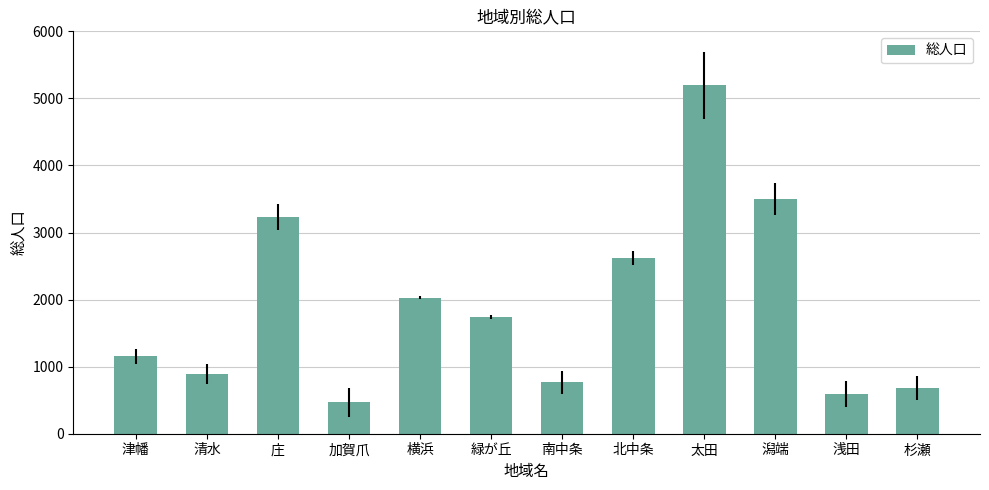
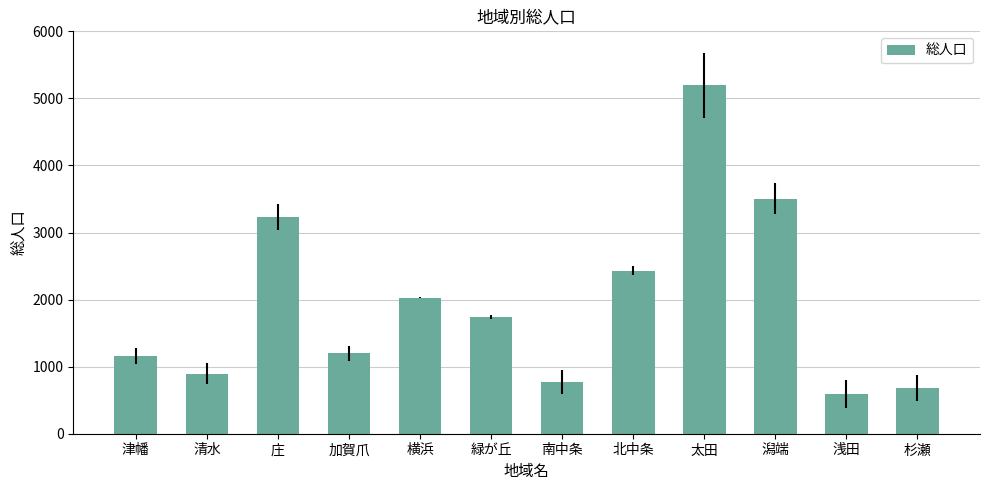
  {
    "津幡": 1200,
    "清水": 900,
    "庄": 3200,
-   "加賀爪": 500,
+   "加賀爪": 1200,
    "横浜": 2000,
    "緑が丘": 1700,
    "南中条": 800,
-   "北中条": 2600,
+   "北中条": 2400,
    "太田": 5200,
    "潟端": 3500,
    "浅田": 600,
    "杉瀬": 700
  }
